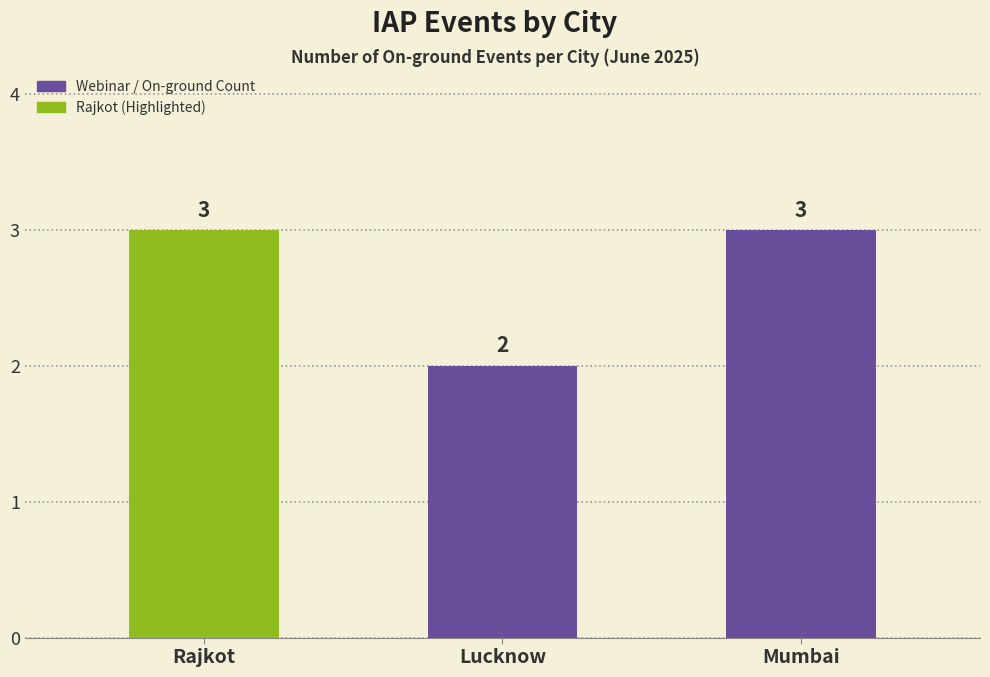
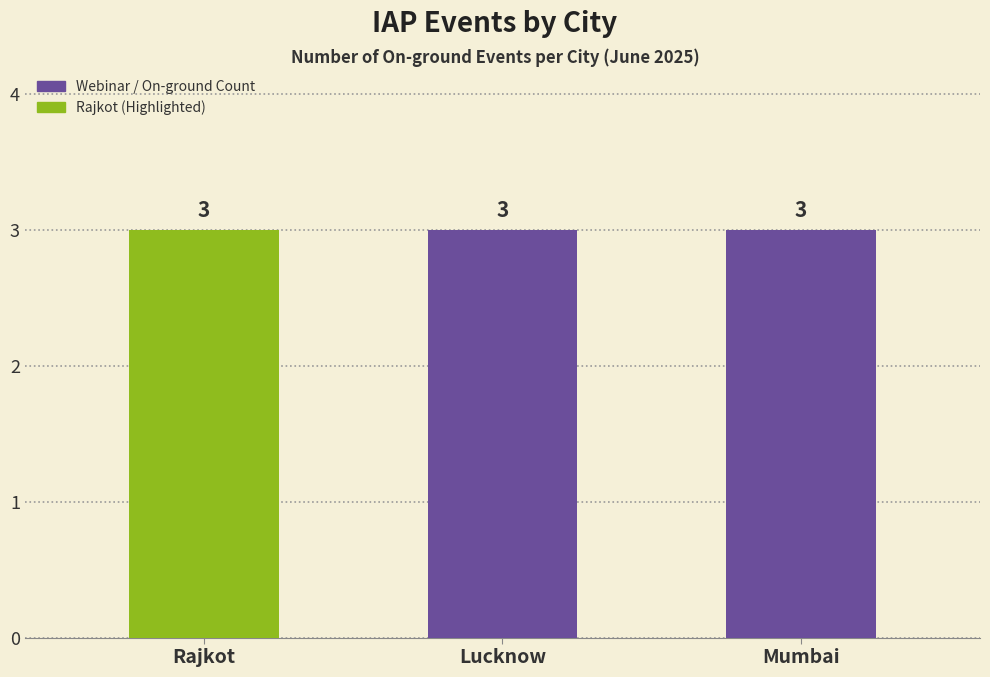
  {
    "Rajkot": 3,
-   "Lucknow": 2,
+   "Lucknow": 3,
    "Mumbai": 3
  }
